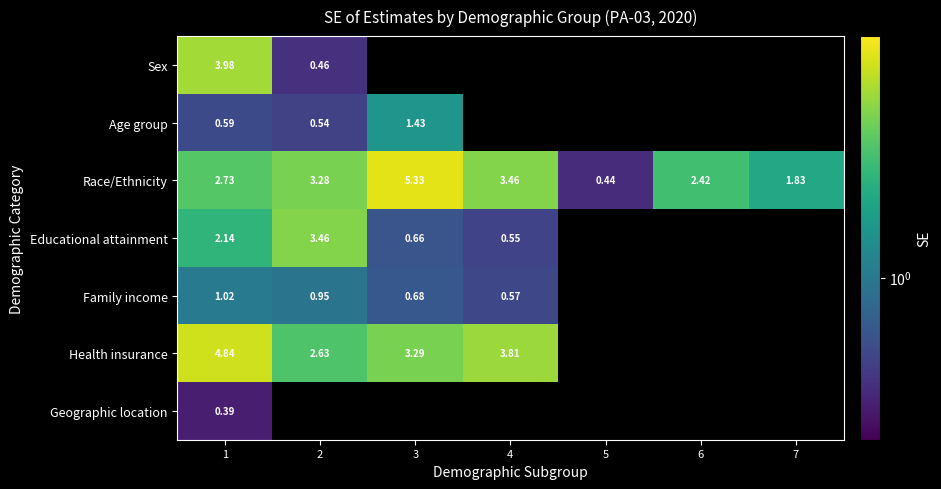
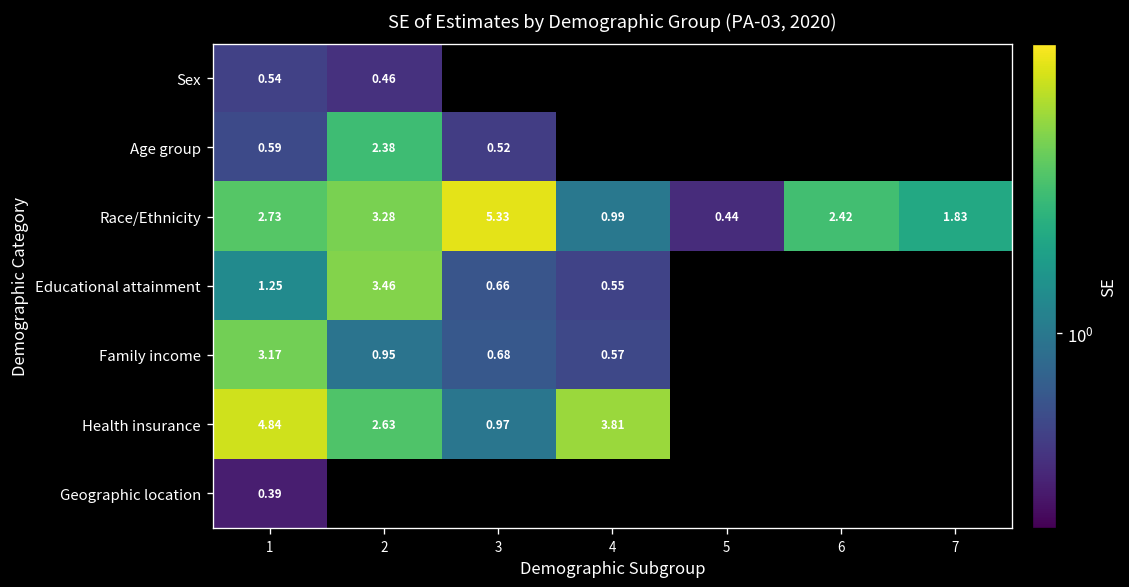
  {
    "Sex": {
-     "1": 3.98,
+     "1": 0.54,
      "2": 0.46
    },
    "Age group": {
      "1": 0.59,
-     "2": 0.54,
-     "3": 1.43
+     "2": 2.38,
+     "3": 0.52
    },
    "Race/Ethnicity": {
      "1": 2.73,
      "2": 3.28,
      "3": 5.33,
-     "4": 3.46,
+     "4": 0.99,
      "5": 0.44,
      "6": 2.42,
      "7": 1.83
    },
    "Educational attainment": {
-     "1": 2.14,
+     "1": 1.25,
      "2": 3.46,
      "3": 0.66,
      "4": 0.55
    },
    "Family income": {
-     "1": 1.02,
+     "1": 3.17,
      "2": 0.95,
      "3": 0.68,
      "4": 0.57
    },
    "Health insurance": {
      "1": 4.84,
      "2": 2.63,
-     "3": 3.29,
+     "3": 0.97,
      "4": 3.81
    },
    "Geographic location": {
      "1": 0.39
    }
  }
